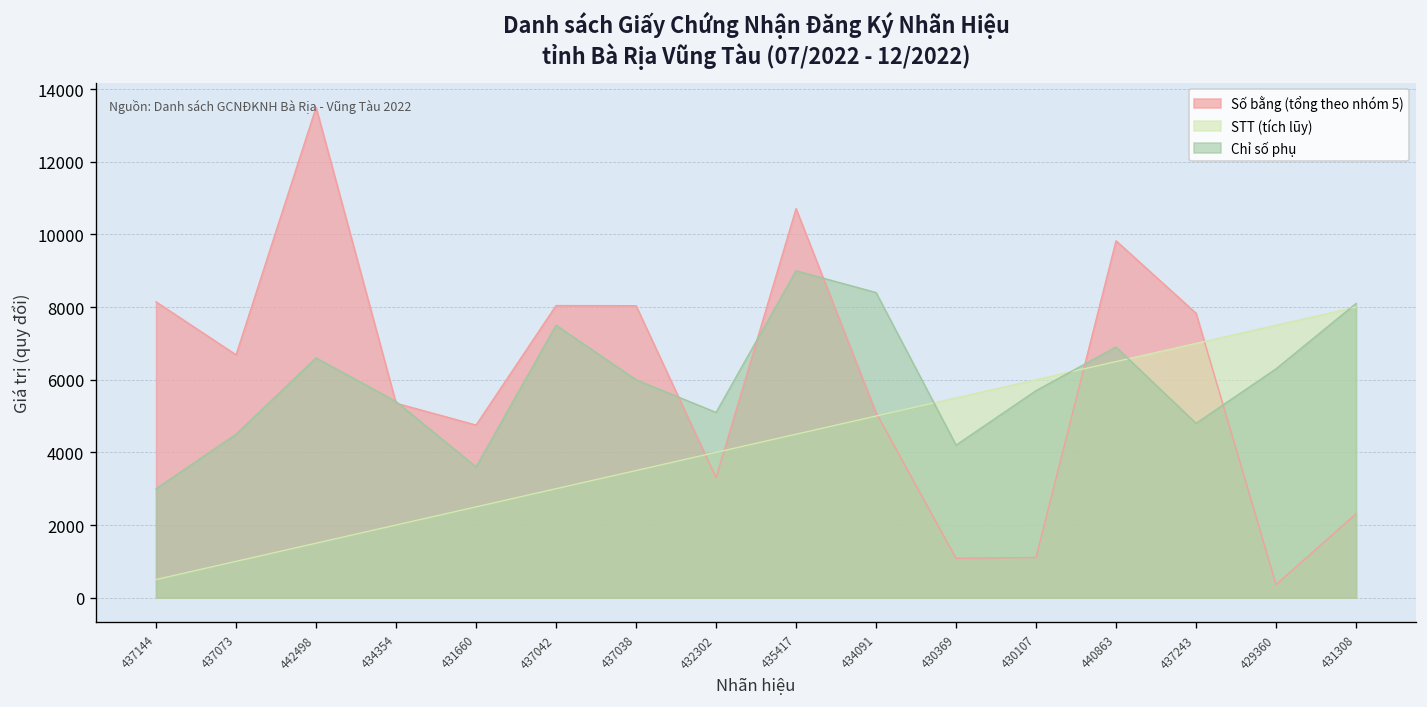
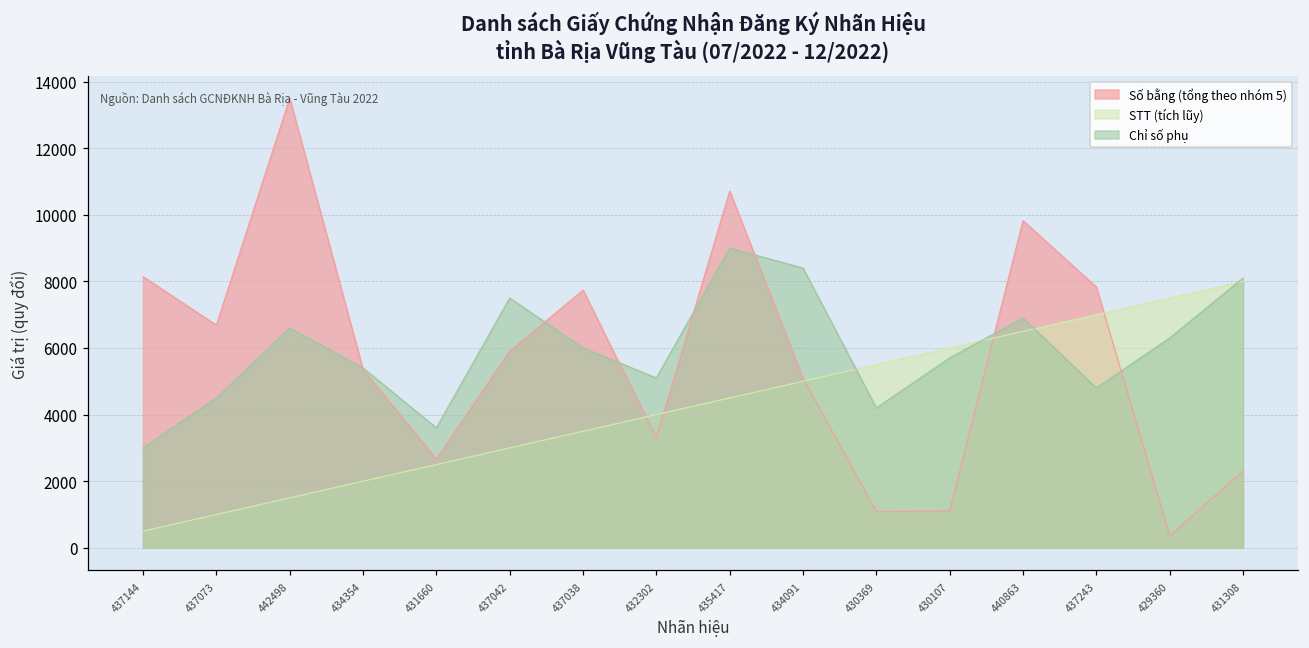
  {
    "Số bằng (tổng theo nhóm 5)": {
      "437144": 8100,
      "437073": 6700,
-     "431660": 4800,
-     "437042": 8000,
-     "437038": 8000,
+     "431660": 2700,
+     "437042": 5900,
+     "437038": 7700,
      "432302": 3300,
      "435417": 10700,
      "434091": 5100,
      "430369": 1100,
      "430107": 1100,
      "440863": 9800,
      "437243": 7800,
      "429360": 400,
      "431308": 2300
    }
  }
